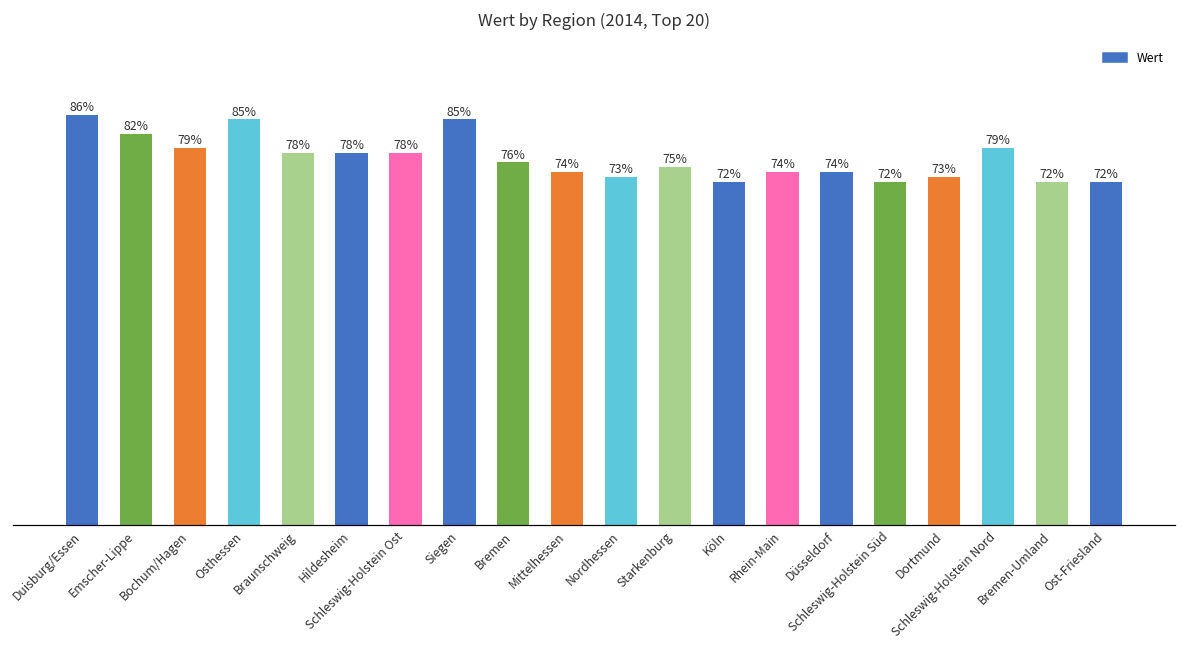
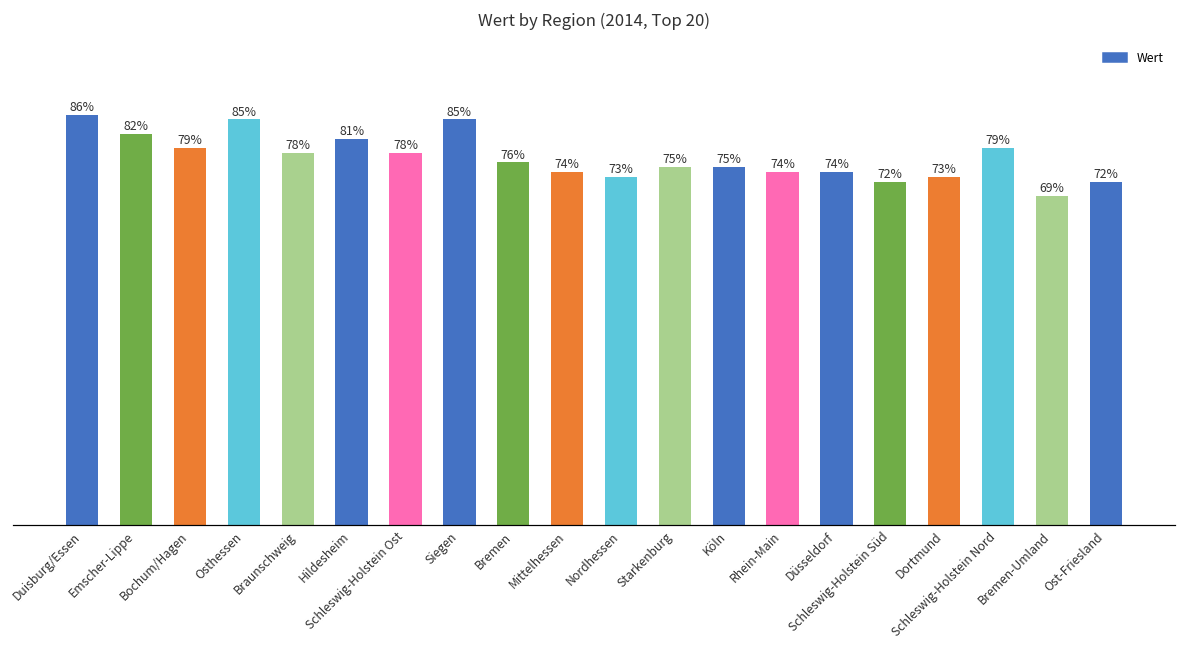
  {
    "Duisburg/Essen": "86%",
    "Emscher-Lippe": "82%",
    "Bochum/Hagen": "79%",
    "Osthessen": "85%",
    "Braunschweig": "78%",
-   "Hildesheim": "78%",
+   "Hildesheim": "81%",
    "Schleswig-Holstein Ost": "78%",
    "Siegen": "85%",
    "Bremen": "76%",
    "Mittelhessen": "74%",
    "Nordhessen": "73%",
    "Starkenburg": "75%",
-   "Köln": "72%",
+   "Köln": "75%",
    "Rhein-Main": "74%",
    "Düsseldorf": "74%",
    "Schleswig-Holstein Süd": "72%",
    "Dortmund": "73%",
    "Schleswig-Holstein Nord": "79%",
-   "Bremen-Umland": "72%",
+   "Bremen-Umland": "69%",
    "Ost-Friesland": "72%"
  }
